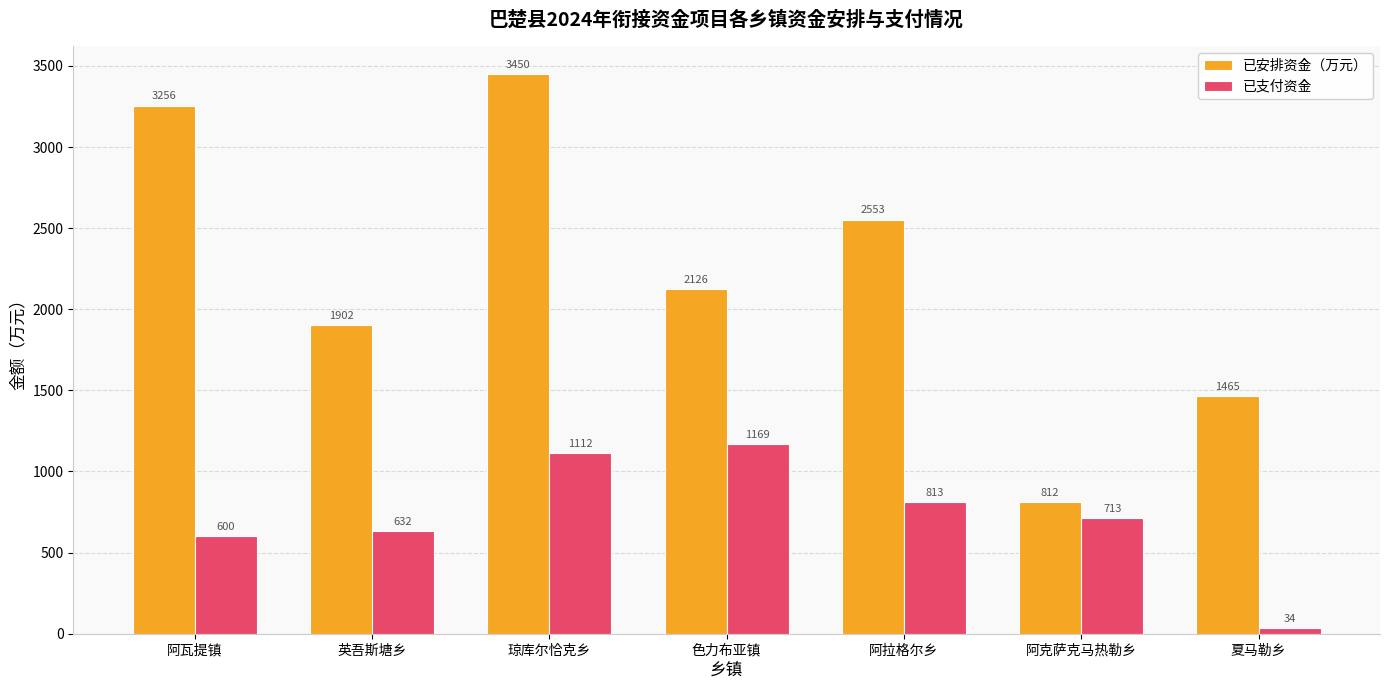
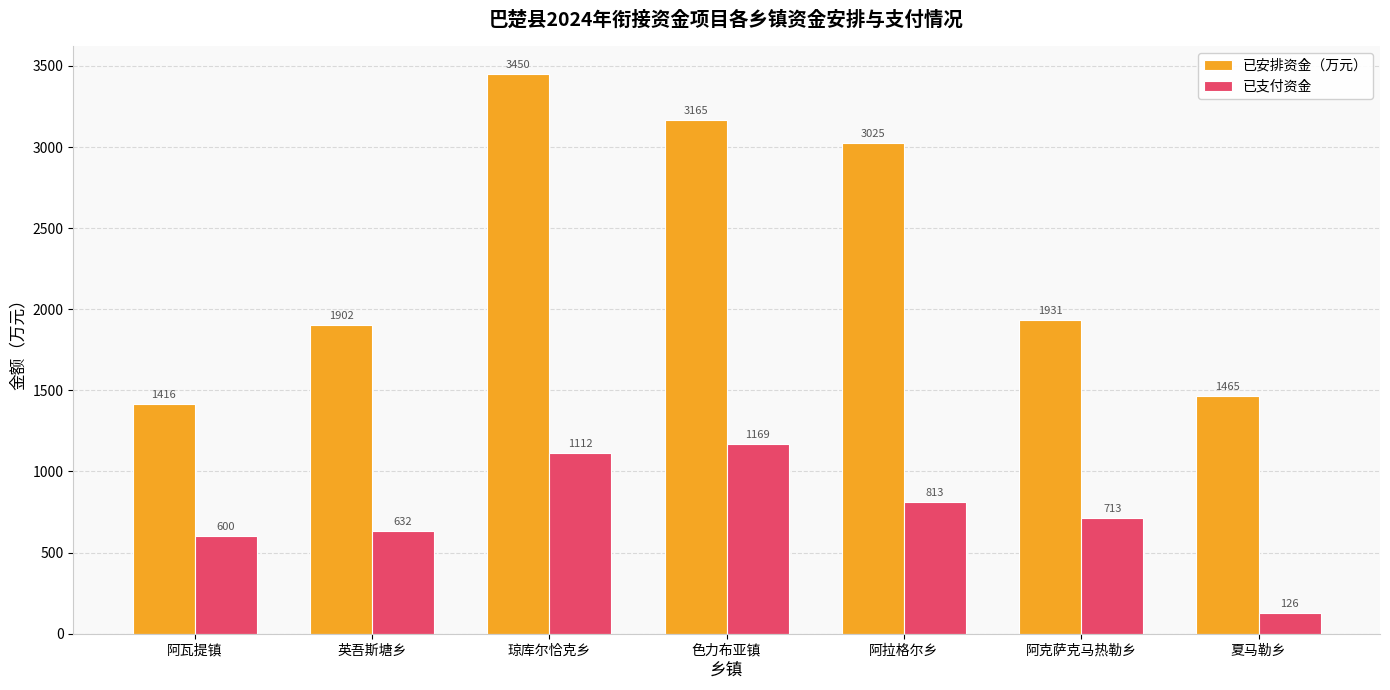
  {
    "已安排资金（万元）": {
-     "阿瓦提镇": 3256,
+     "阿瓦提镇": 1416,
      "英吾斯塘乡": 1902,
      "琼库尔恰克乡": 3450,
-     "色力布亚镇": 2126,
-     "阿拉格尔乡": 2553,
-     "阿克萨克马热勒乡": 812,
+     "色力布亚镇": 3165,
+     "阿拉格尔乡": 3025,
+     "阿克萨克马热勒乡": 1931,
      "夏马勒乡": 1465
    },
    "已支付资金": {
      "阿瓦提镇": 600,
      "英吾斯塘乡": 632,
      "琼库尔恰克乡": 1112,
      "色力布亚镇": 1169,
      "阿拉格尔乡": 813,
      "阿克萨克马热勒乡": 713,
-     "夏马勒乡": 34
+     "夏马勒乡": 126
    }
  }
